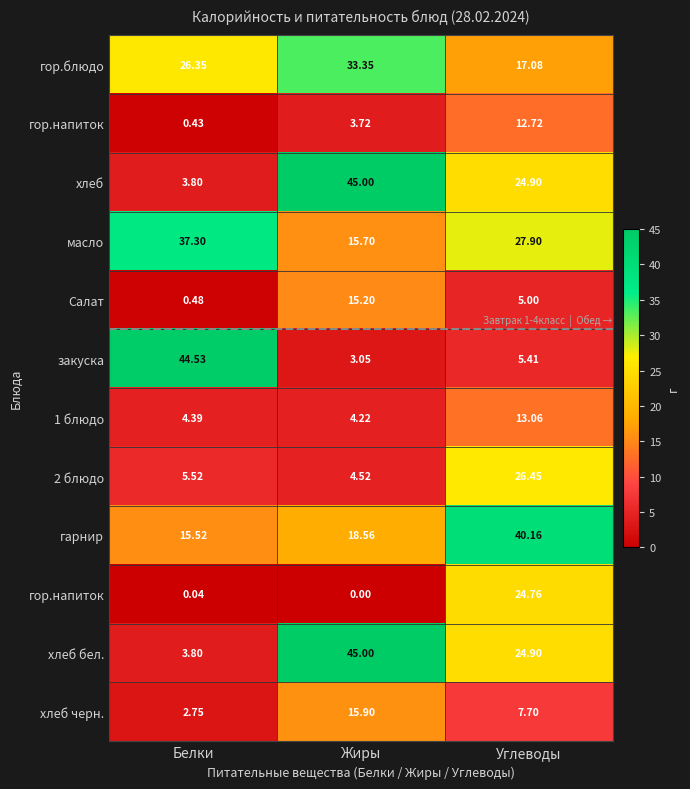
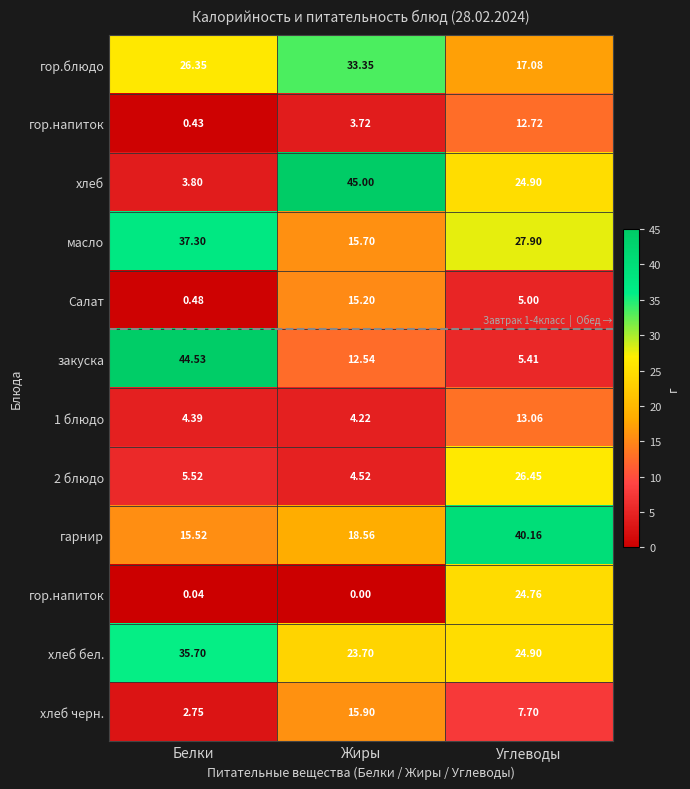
  {
    "гор.блюдо": {
      "Белки": 26.35,
      "Жиры": 33.35,
      "Углеводы": 17.08
    },
    "хлеб": {
      "Белки": 3.80,
      "Жиры": 45.00,
      "Углеводы": 24.90
    },
    "масло": {
      "Белки": 37.30,
      "Жиры": 15.70,
      "Углеводы": 27.90
    },
    "Салат": {
      "Белки": 0.48,
      "Жиры": 15.20
    },
    "закуска": {
      "Белки": 44.53,
-     "Жиры": 3.05,
+     "Жиры": 12.54,
      "Углеводы": 5.41
    },
    "1 блюдо": {
      "Белки": 4.39,
      "Жиры": 4.22,
      "Углеводы": 13.06
    },
    "2 блюдо": {
      "Белки": 5.52,
      "Жиры": 4.52,
      "Углеводы": 26.45
    },
    "гарнир": {
      "Белки": 15.52,
      "Жиры": 18.56,
      "Углеводы": 40.16
    },
    "хлеб бел.": {
-     "Белки": 3.80,
-     "Жиры": 45.00,
+     "Белки": 35.70,
+     "Жиры": 23.70,
      "Углеводы": 24.90
    },
    "хлеб черн.": {
      "Белки": 2.75,
      "Жиры": 15.90,
      "Углеводы": 7.70
    }
  }
